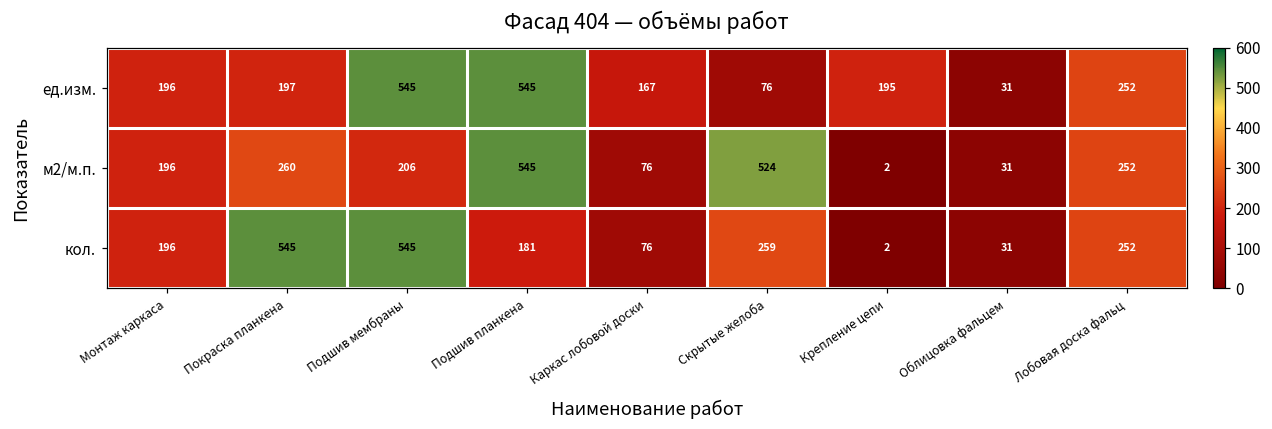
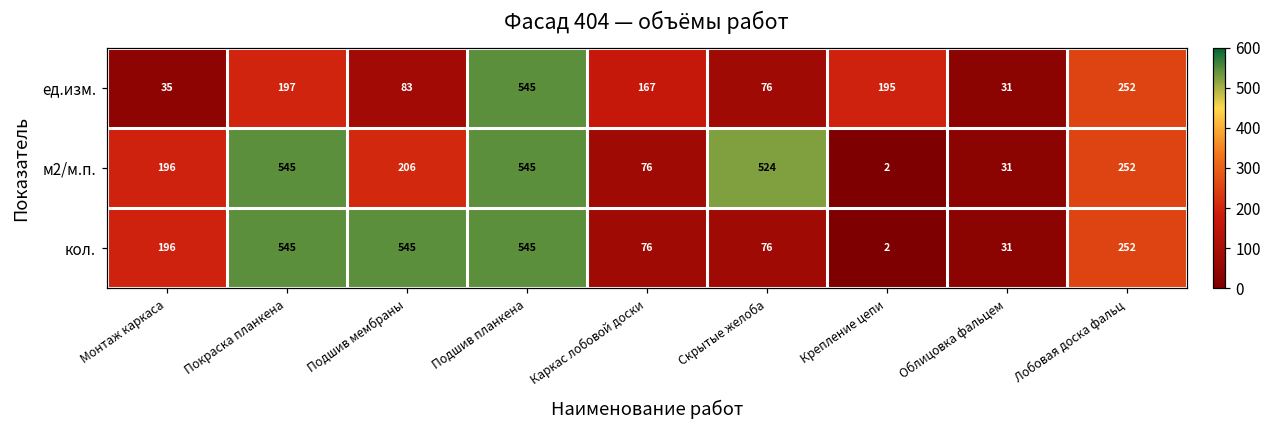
  {
    "ед.изм.": {
-     "Монтаж каркаса": 196,
+     "Монтаж каркаса": 35,
      "Покраска планкена": 197,
-     "Подшив мембраны": 545,
+     "Подшив мембраны": 83,
      "Подшив планкена": 545,
      "Каркас лобовой доски": 167,
      "Скрытые желоба": 76,
      "Крепление цепи": 195,
      "Облицовка фальцем": 31,
      "Лобовая доска фальц": 252
    },
    "м2/м.п.": {
      "Монтаж каркаса": 196,
-     "Покраска планкена": 260,
+     "Покраска планкена": 545,
      "Подшив мембраны": 206,
      "Подшив планкена": 545,
      "Каркас лобовой доски": 76,
      "Скрытые желоба": 524,
      "Крепление цепи": 2,
      "Облицовка фальцем": 31,
      "Лобовая доска фальц": 252
    },
    "кол.": {
      "Монтаж каркаса": 196,
      "Покраска планкена": 545,
      "Подшив мембраны": 545,
-     "Подшив планкена": 181,
+     "Подшив планкена": 545,
      "Каркас лобовой доски": 76,
-     "Скрытые желоба": 259,
+     "Скрытые желоба": 76,
      "Крепление цепи": 2,
      "Облицовка фальцем": 31,
      "Лобовая доска фальц": 252
    }
  }
